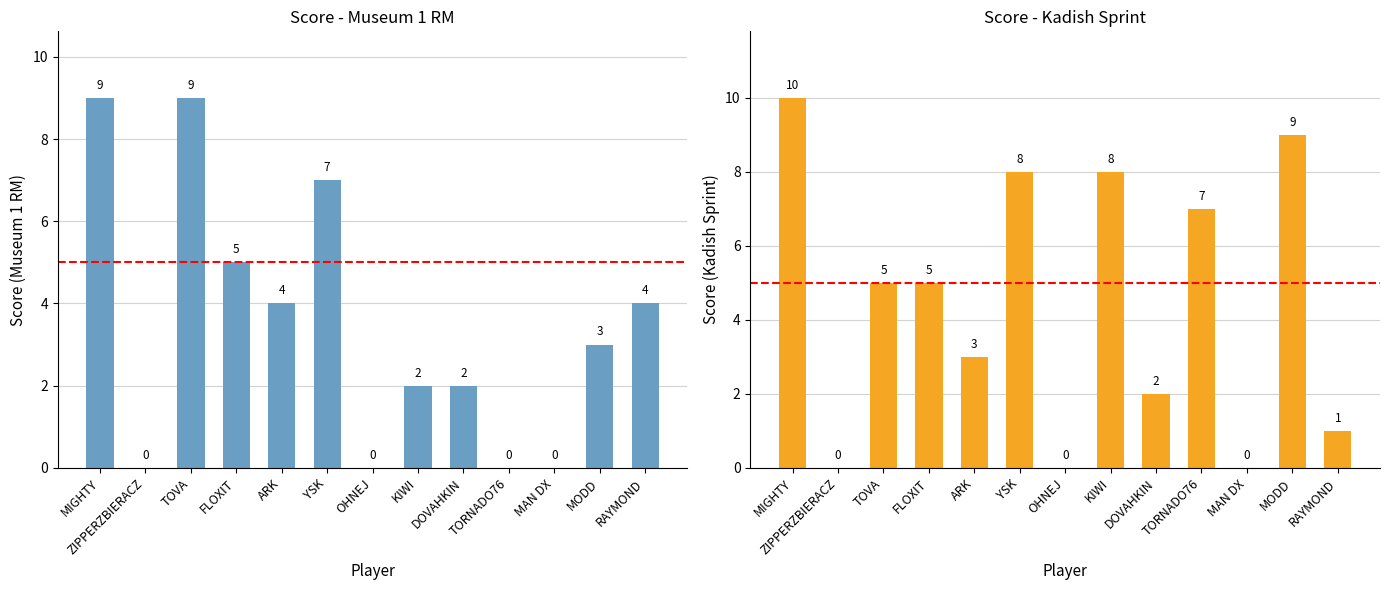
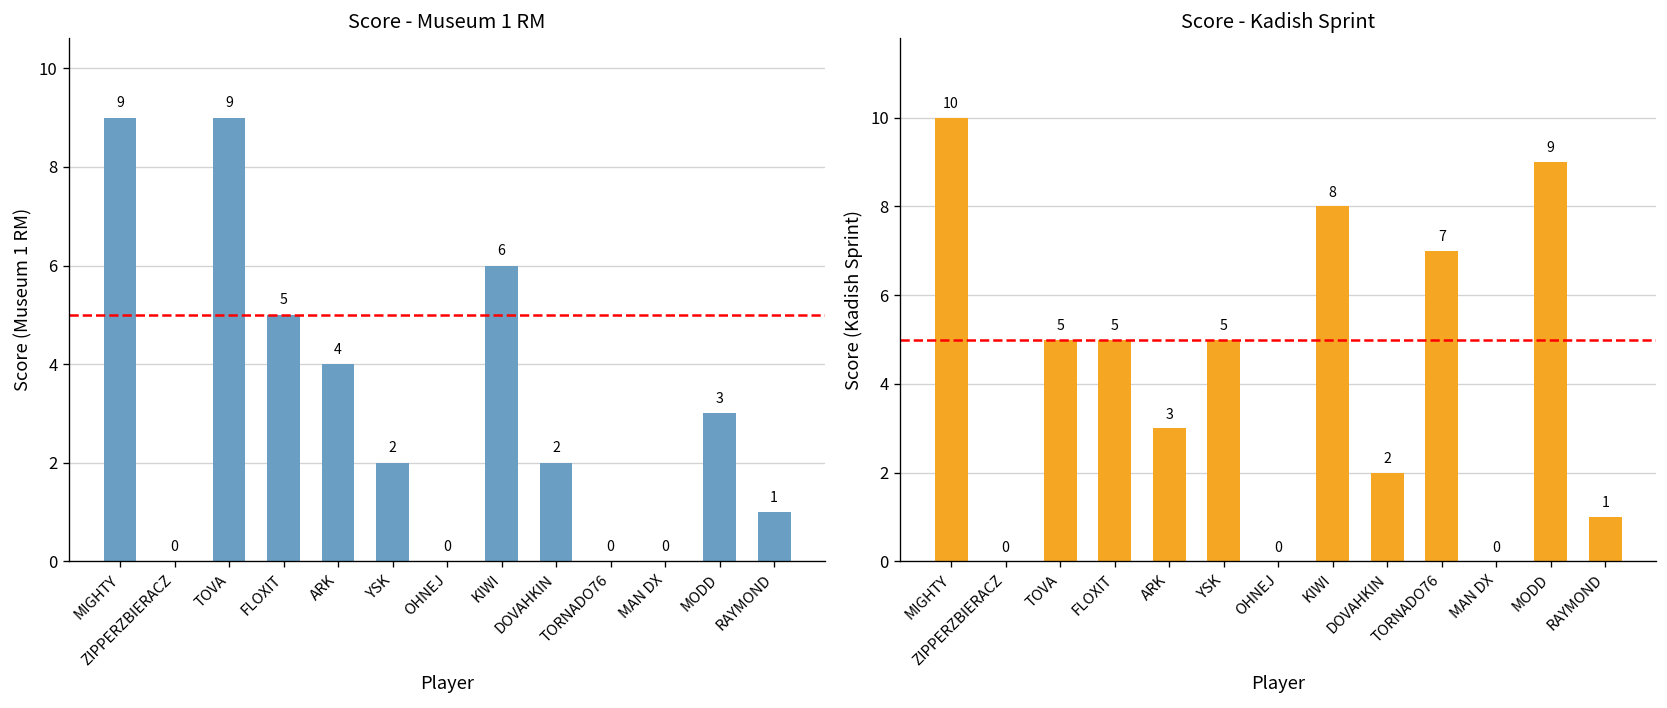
  {
    "Score - Museum 1 RM": {
      "MIGHTY": 9,
      "ZIPPERZBIERACZ": 0,
      "TOVA": 9,
      "FLOXIT": 5,
      "ARK": 4,
-     "YSK": 7,
+     "YSK": 2,
      "OHNEJ": 0,
-     "KIWI": 2,
+     "KIWI": 6,
      "DOVAHKIN": 2,
      "TORNADO76": 0,
      "MAN DX": 0,
      "MODD": 3,
-     "RAYMOND": 4
+     "RAYMOND": 1
    },
    "Score - Kadish Sprint": {
      "MIGHTY": 10,
      "ZIPPERZBIERACZ": 0,
      "TOVA": 5,
      "FLOXIT": 5,
      "ARK": 3,
-     "YSK": 8,
+     "YSK": 5,
      "OHNEJ": 0,
      "KIWI": 8,
      "DOVAHKIN": 2,
      "TORNADO76": 7,
      "MAN DX": 0,
      "MODD": 9,
      "RAYMOND": 1
    }
  }
